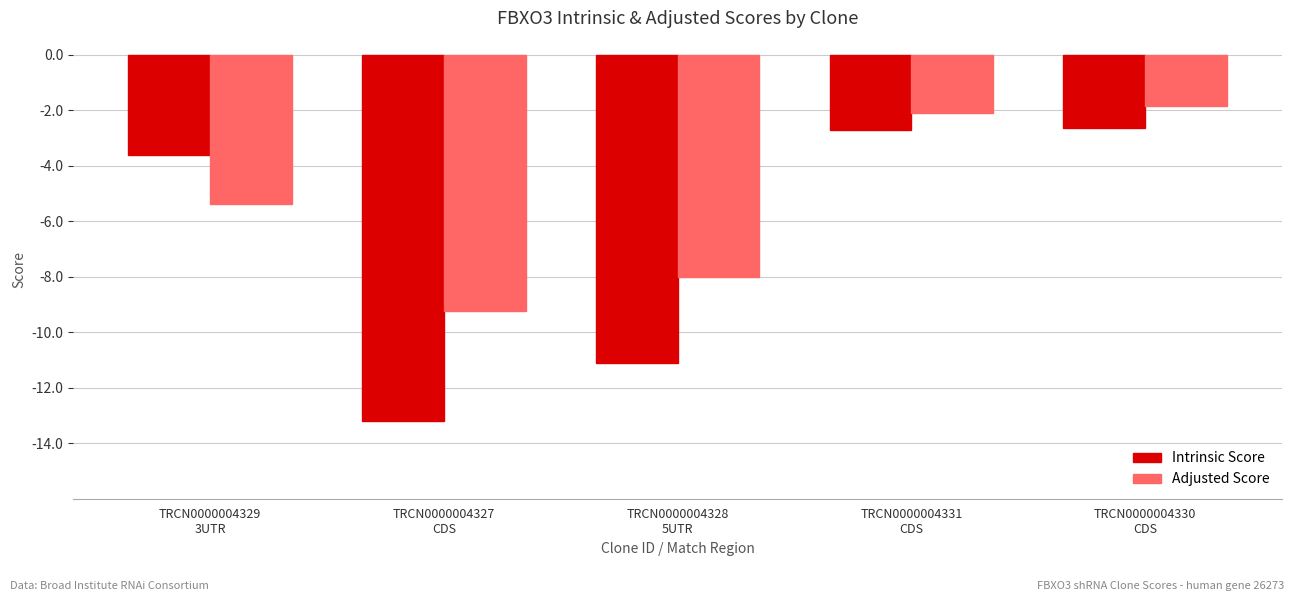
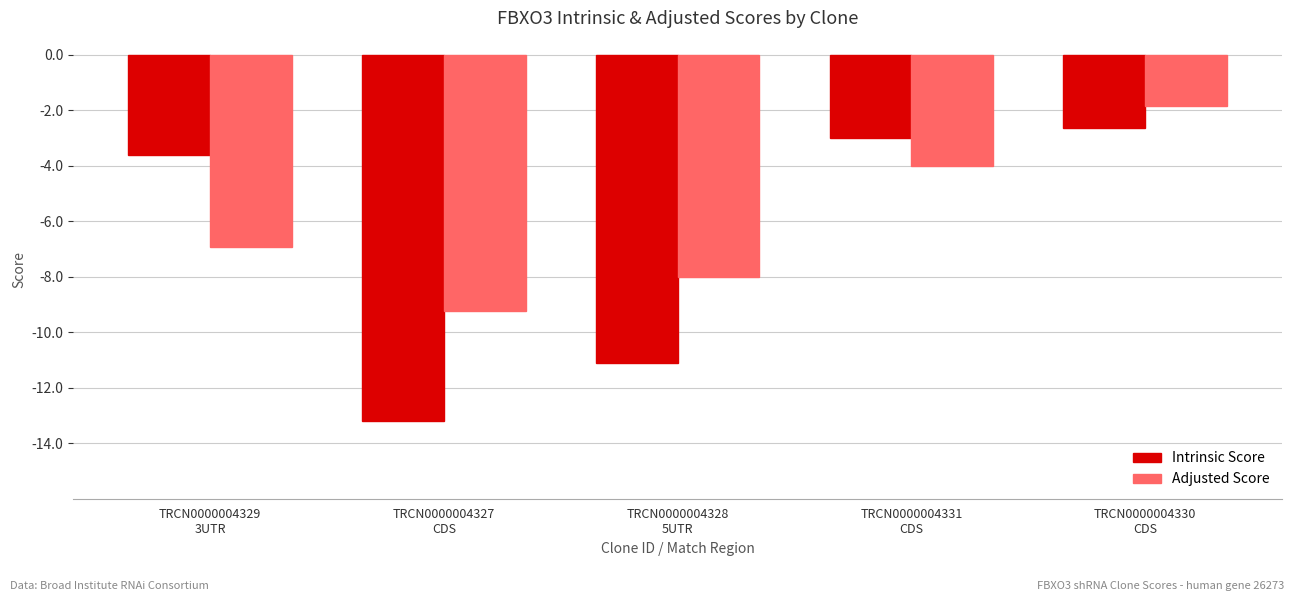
  {
    "Intrinsic Score": {
      "TRCN0000004329 3UTR": -3.6,
      "TRCN0000004327 CDS": -13.2,
      "TRCN0000004328 5UTR": -11.1,
-     "TRCN0000004331 CDS": -2.7,
+     "TRCN0000004331 CDS": -3.0,
      "TRCN0000004330 CDS": -2.6
    },
    "Adjusted Score": {
-     "TRCN0000004329 3UTR": -5.4,
+     "TRCN0000004329 3UTR": -6.9,
      "TRCN0000004327 CDS": -9.2,
      "TRCN0000004328 5UTR": -8.0,
-     "TRCN0000004331 CDS": -2.1,
+     "TRCN0000004331 CDS": -4.0,
      "TRCN0000004330 CDS": -1.8
    }
  }
